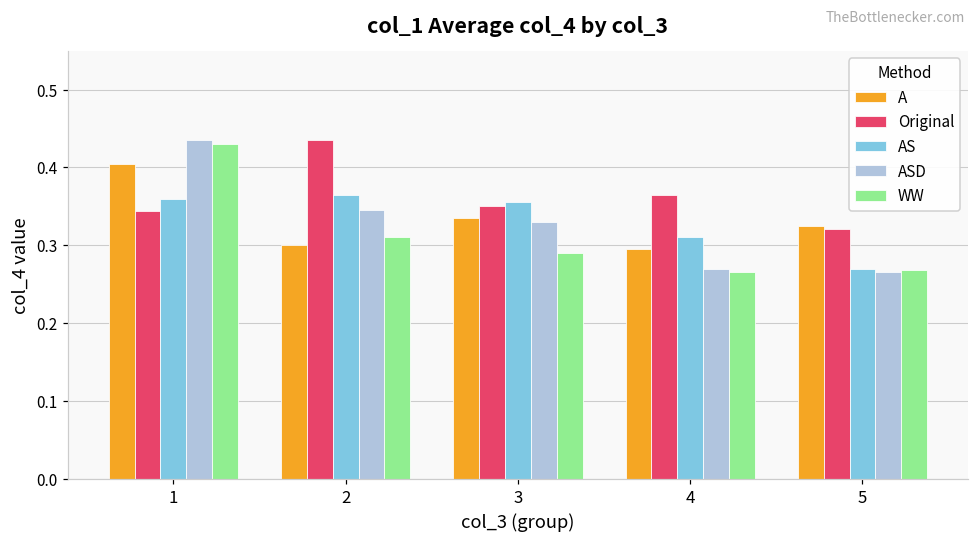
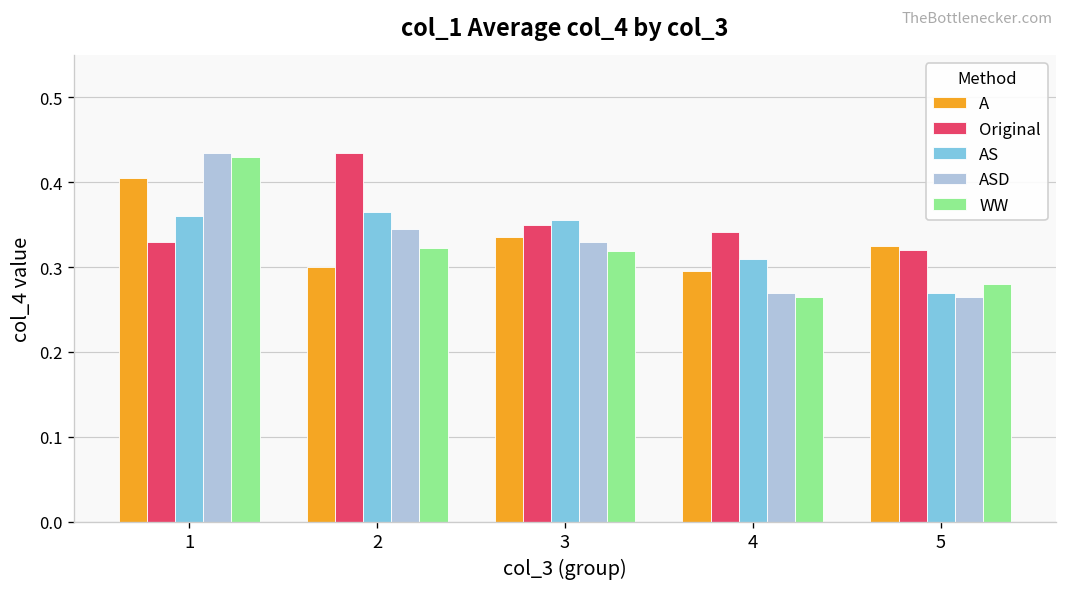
  {
    "A": {
      "1": 0.41,
      "2": 0.30,
      "3": 0.33,
      "4": 0.29,
      "5": 0.33
    },
    "Original": {
-     "1": 0.34,
+     "1": 0.33,
      "2": 0.44,
      "3": 0.35,
-     "4": 0.37,
+     "4": 0.34,
      "5": 0.32
    },
    "WW": {
      "1": 0.43,
-     "2": 0.31,
-     "3": 0.29,
+     "2": 0.32,
+     "3": 0.32,
      "4": 0.27,
-     "5": 0.27
+     "5": 0.28
    }
  }
